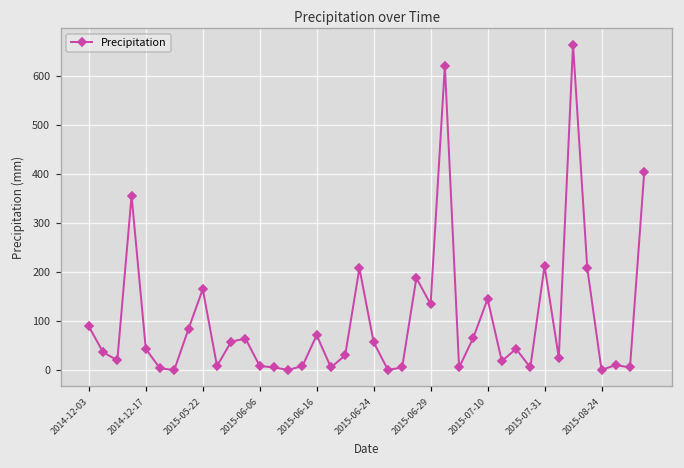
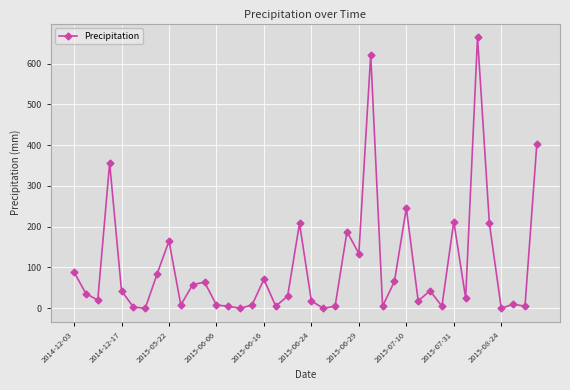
  {
    "2014-12-03": 90,
    "2014-12-17": 40,
    "2015-05-22": 170,
    "2015-06-06": 10,
    "2015-06-16": 70,
-   "2015-06-24": 60,
+   "2015-06-24": 20,
    "2015-06-29": 130,
-   "2015-07-10": 150,
+   "2015-07-10": 250,
    "2015-07-31": 210,
    "2015-08-24": 0
  }
